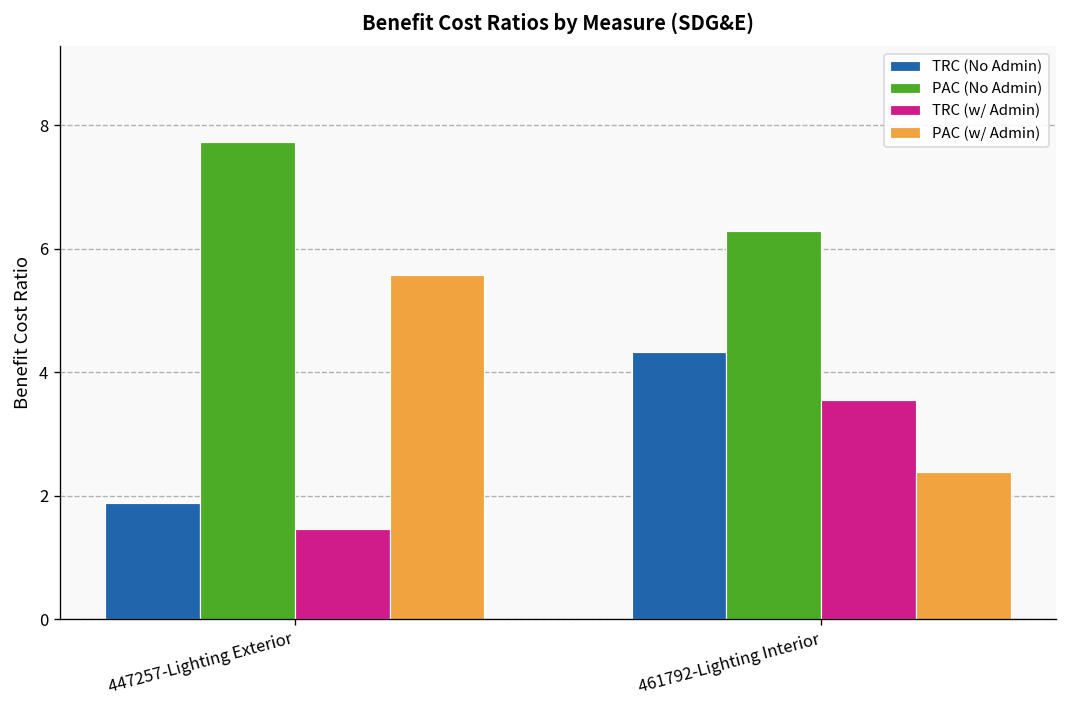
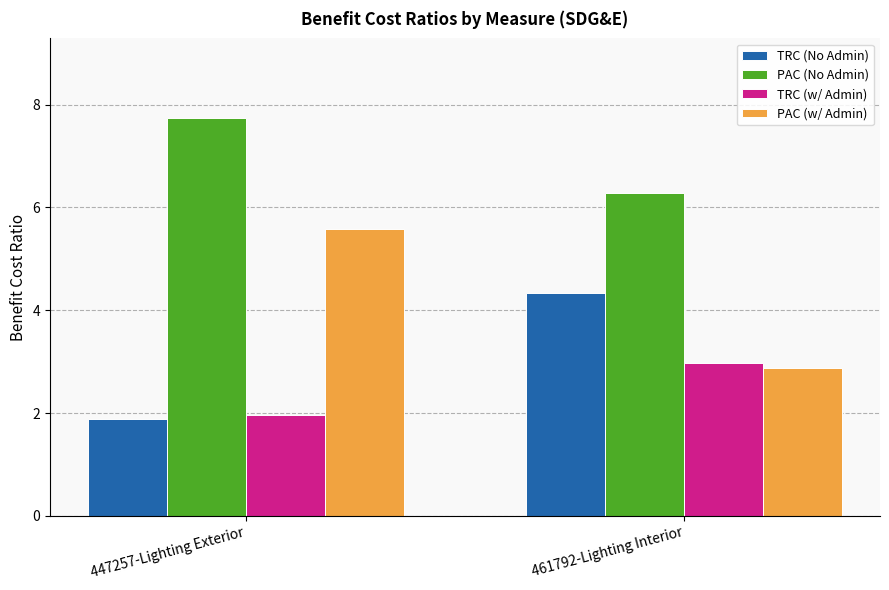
  {
    "TRC (No Admin)": {
      "447257-Lighting Exterior": 1.9,
      "461792-Lighting Interior": 4.3
    },
    "PAC (No Admin)": {
      "447257-Lighting Exterior": 7.7,
      "461792-Lighting Interior": 6.3
    },
    "TRC (w/ Admin)": {
-     "447257-Lighting Exterior": 1.5,
-     "461792-Lighting Interior": 3.6
+     "447257-Lighting Exterior": 2.0,
+     "461792-Lighting Interior": 3.0
    },
    "PAC (w/ Admin)": {
      "447257-Lighting Exterior": 5.6,
-     "461792-Lighting Interior": 2.4
+     "461792-Lighting Interior": 2.9
    }
  }
